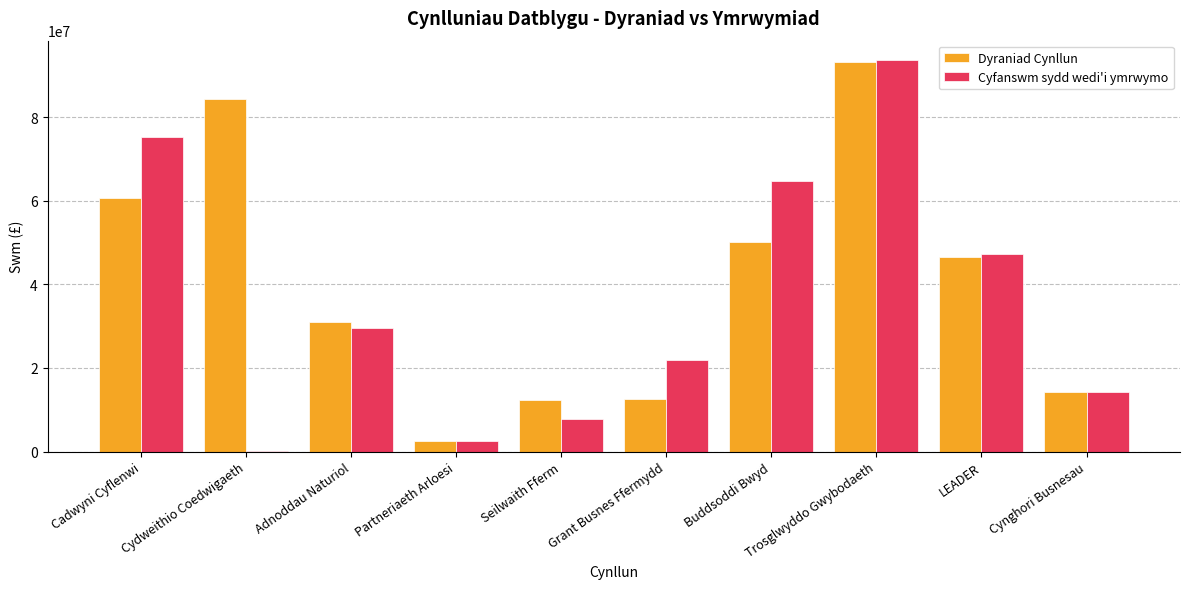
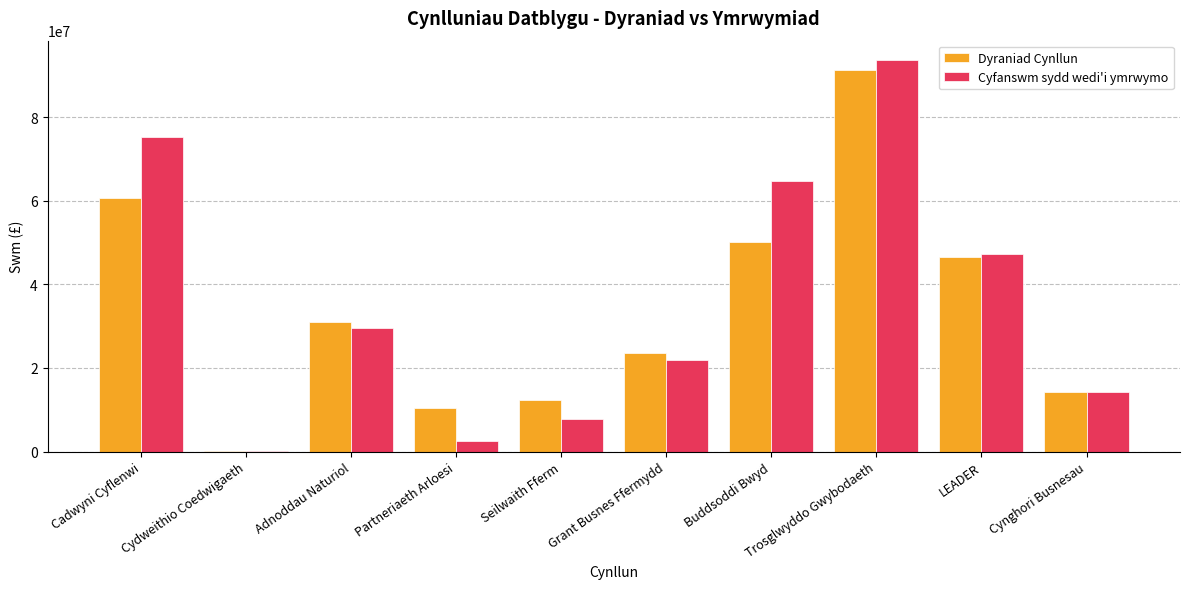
  {
    "Dyraniad Cynllun": {
      "Cadwyni Cyflenwi": 61000000,
-     "Cydweithio Coedwigaeth": 84000000,
+     "Cydweithio Coedwigaeth": 0,
      "Adnoddau Naturiol": 31000000,
-     "Partneriaeth Arloesi": 2000000,
+     "Partneriaeth Arloesi": 10000000,
      "Seilwaith Fferm": 12000000,
-     "Grant Busnes Ffermydd": 13000000,
+     "Grant Busnes Ffermydd": 24000000,
      "Buddsoddi Bwyd": 50000000,
-     "Trosglwyddo Gwybodaeth": 93000000,
+     "Trosglwyddo Gwybodaeth": 91000000,
      "LEADER": 46000000,
      "Cynghori Busnesau": 14000000
    },
    "Cyfanswm sydd wedi'i ymrwymo": {
      "Cadwyni Cyflenwi": 75000000,
      "Adnoddau Naturiol": 30000000,
      "Partneriaeth Arloesi": 2000000,
      "Seilwaith Fferm": 8000000,
      "Grant Busnes Ffermydd": 22000000,
      "Buddsoddi Bwyd": 65000000,
      "Trosglwyddo Gwybodaeth": 94000000,
      "LEADER": 47000000,
      "Cynghori Busnesau": 14000000
    }
  }
